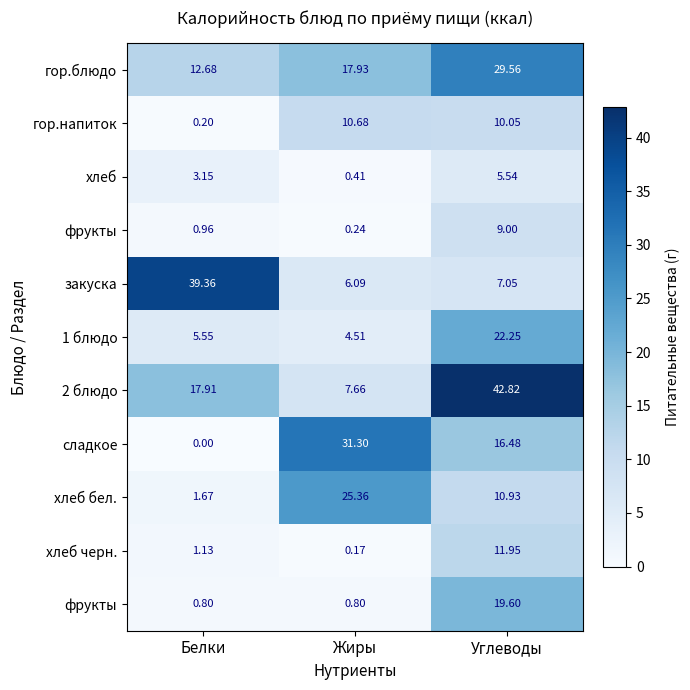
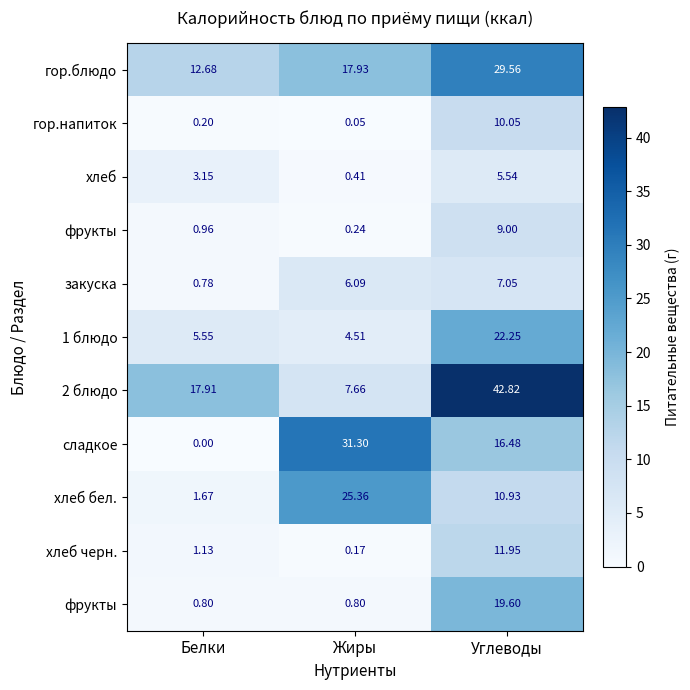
  {
    "гор.блюдо": {
      "Белки": 12.68,
      "Жиры": 17.93,
      "Углеводы": 29.56
    },
    "гор.напиток": {
      "Белки": 0.20,
-     "Жиры": 10.68,
+     "Жиры": 0.05,
      "Углеводы": 10.05
    },
    "хлеб": {
      "Белки": 3.15,
      "Жиры": 0.41,
      "Углеводы": 5.54
    },
    "закуска": {
-     "Белки": 39.36,
+     "Белки": 0.78,
      "Жиры": 6.09,
      "Углеводы": 7.05
    },
    "1 блюдо": {
      "Белки": 5.55,
      "Жиры": 4.51,
      "Углеводы": 22.25
    },
    "2 блюдо": {
      "Белки": 17.91,
      "Жиры": 7.66,
      "Углеводы": 42.82
    },
    "сладкое": {
      "Белки": 0.00,
      "Жиры": 31.30,
      "Углеводы": 16.48
    },
    "хлеб бел.": {
      "Белки": 1.67,
      "Жиры": 25.36,
      "Углеводы": 10.93
    },
    "хлеб черн.": {
      "Белки": 1.13,
      "Жиры": 0.17,
      "Углеводы": 11.95
    }
  }
